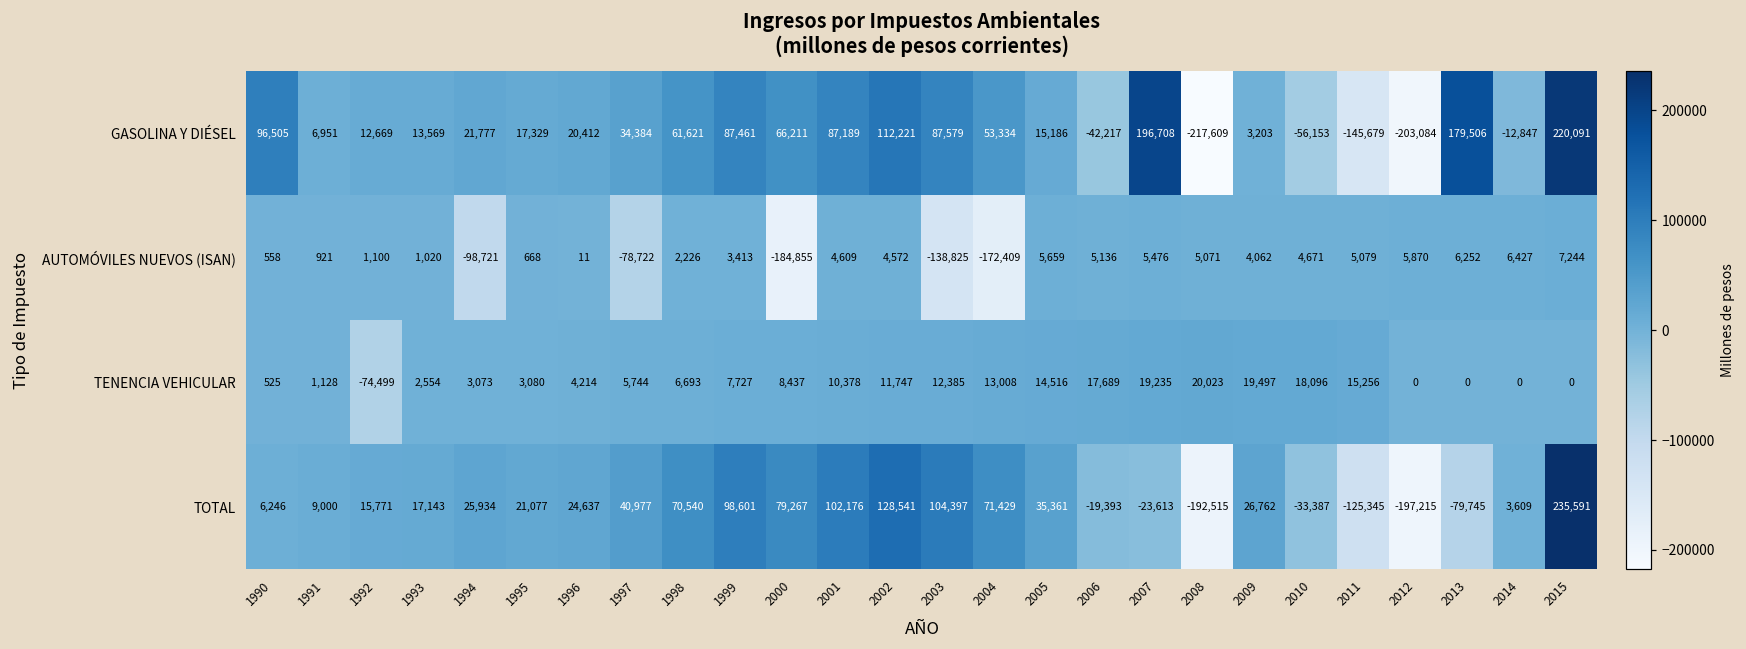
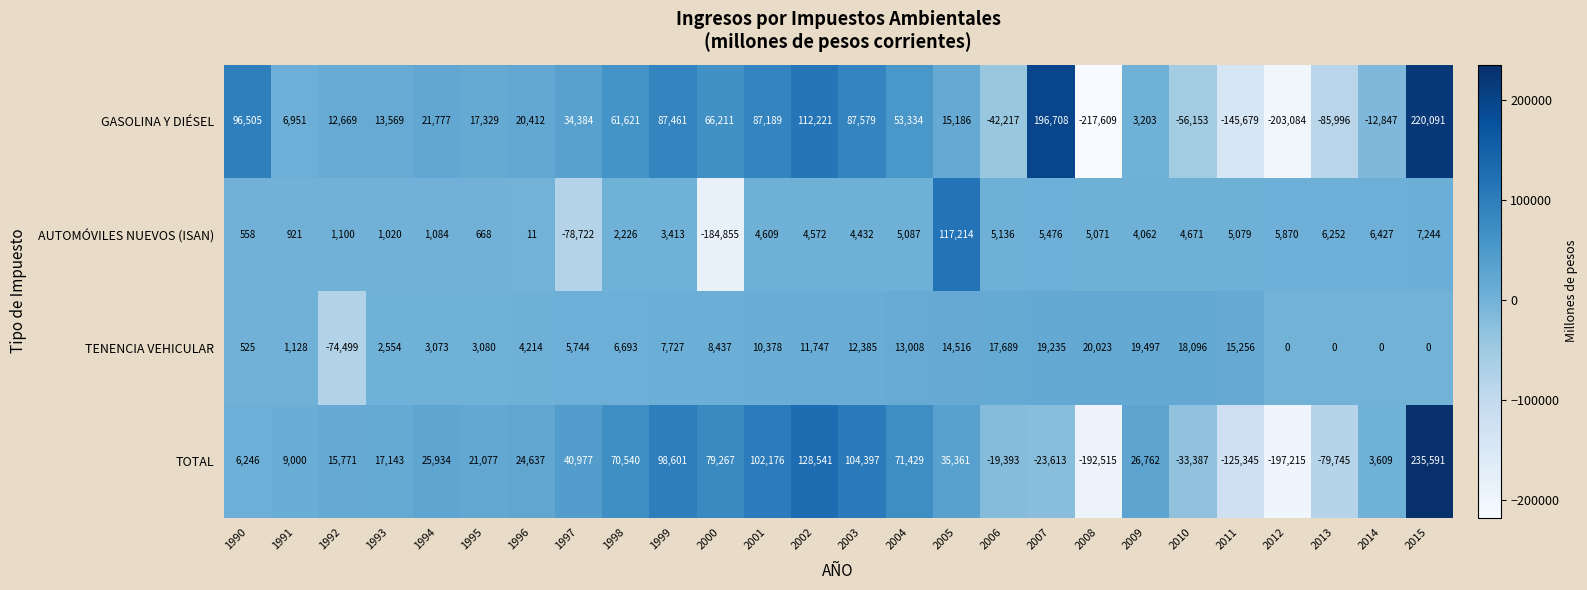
  {
    "GASOLINA Y DIÉSEL": {
      "1990": "96,505",
      "1991": "6,951",
      "1992": "12,669",
      "1993": "13,569",
      "1994": "21,777",
      "1995": "17,329",
      "1996": "20,412",
      "1997": "34,384",
      "1998": "61,621",
      "1999": "87,461",
      "2000": "66,211",
      "2001": "87,189",
      "2002": "112,221",
      "2003": "87,579",
      "2004": "53,334",
      "2005": "15,186",
      "2006": "-42,217",
      "2007": "196,708",
      "2008": "-217,609",
      "2009": "3,203",
      "2010": "-56,153",
      "2011": "-145,679",
      "2012": "-203,084",
-     "2013": "179,506",
+     "2013": "-85,996",
      "2014": "-12,847",
      "2015": "220,091"
    },
    "AUTOMÓVILES NUEVOS (ISAN)": {
      "1990": "558",
      "1991": "921",
      "1992": "1,100",
      "1993": "1,020",
-     "1994": "-98,721",
+     "1994": "1,084",
      "1995": "668",
      "1996": "11",
      "1997": "-78,722",
      "1998": "2,226",
      "1999": "3,413",
      "2000": "-184,855",
      "2001": "4,609",
      "2002": "4,572",
-     "2003": "-138,825",
-     "2004": "-172,409",
-     "2005": "5,659",
+     "2003": "4,432",
+     "2004": "5,087",
+     "2005": "117,214",
      "2006": "5,136",
      "2007": "5,476",
      "2008": "5,071",
      "2009": "4,062",
      "2010": "4,671",
      "2011": "5,079",
      "2012": "5,870",
      "2013": "6,252",
      "2014": "6,427",
      "2015": "7,244"
    },
    "TENENCIA VEHICULAR": {
      "1990": "525",
      "1991": "1,128",
      "1992": "-74,499",
      "1993": "2,554",
      "1994": "3,073",
      "1995": "3,080",
      "1996": "4,214",
      "1997": "5,744",
      "1998": "6,693",
      "1999": "7,727",
      "2000": "8,437",
      "2001": "10,378",
      "2002": "11,747",
      "2003": "12,385",
      "2004": "13,008",
      "2005": "14,516",
      "2006": "17,689",
      "2007": "19,235",
      "2008": "20,023",
      "2009": "19,497",
      "2010": "18,096",
      "2011": "15,256",
      "2012": "0",
      "2013": "0",
      "2014": "0",
      "2015": "0"
    },
    "TOTAL": {
      "1990": "6,246",
      "1991": "9,000",
      "1992": "15,771",
      "1993": "17,143",
      "1994": "25,934",
      "1995": "21,077",
      "1996": "24,637",
      "1997": "40,977",
      "1998": "70,540",
      "1999": "98,601",
      "2000": "79,267",
      "2001": "102,176",
      "2002": "128,541",
      "2003": "104,397",
      "2004": "71,429",
      "2005": "35,361",
      "2006": "-19,393",
      "2007": "-23,613",
      "2008": "-192,515",
      "2009": "26,762",
      "2010": "-33,387",
      "2011": "-125,345",
      "2012": "-197,215",
      "2013": "-79,745",
      "2014": "3,609",
      "2015": "235,591"
    }
  }
